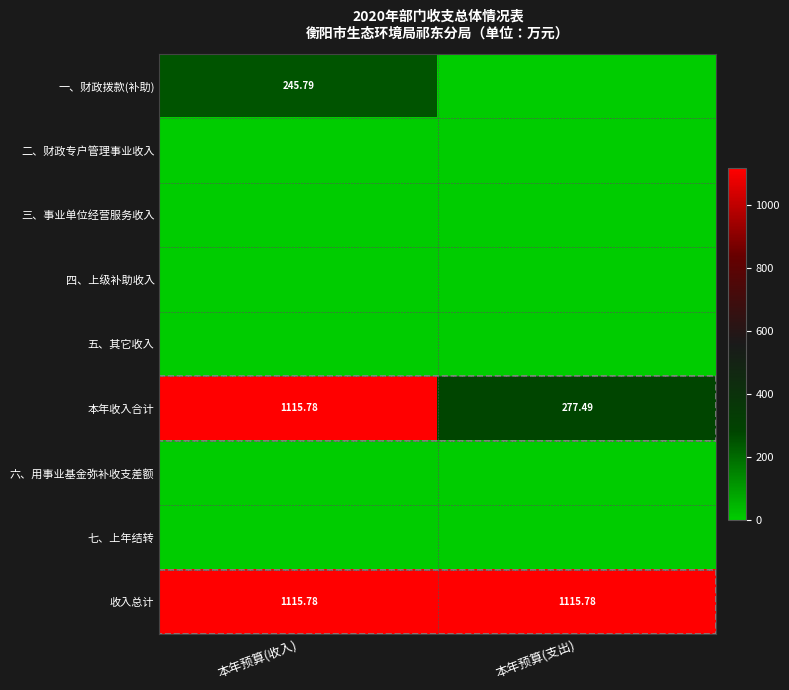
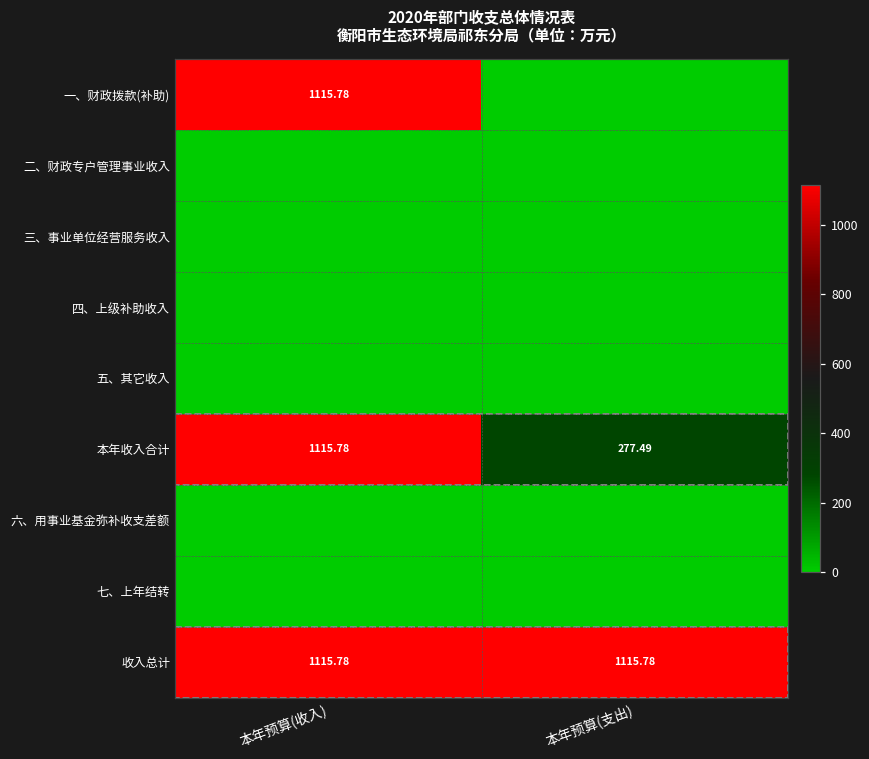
  {
    "一、财政拨款(补助)": {
-     "本年预算(收入)": 245.79
+     "本年预算(收入)": 1115.78
    },
    "本年收入合计": {
      "本年预算(收入)": 1115.78,
      "本年预算(支出)": 277.49
    },
    "收入总计": {
      "本年预算(收入)": 1115.78,
      "本年预算(支出)": 1115.78
    }
  }
